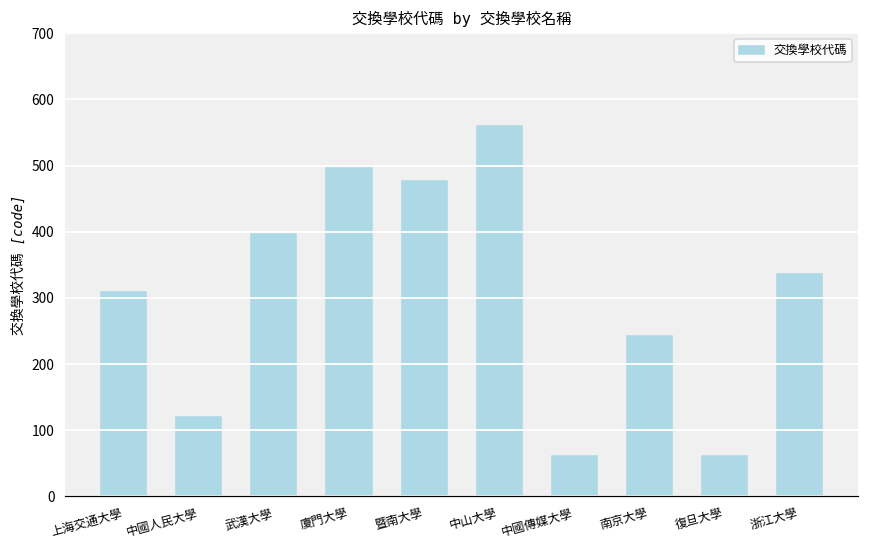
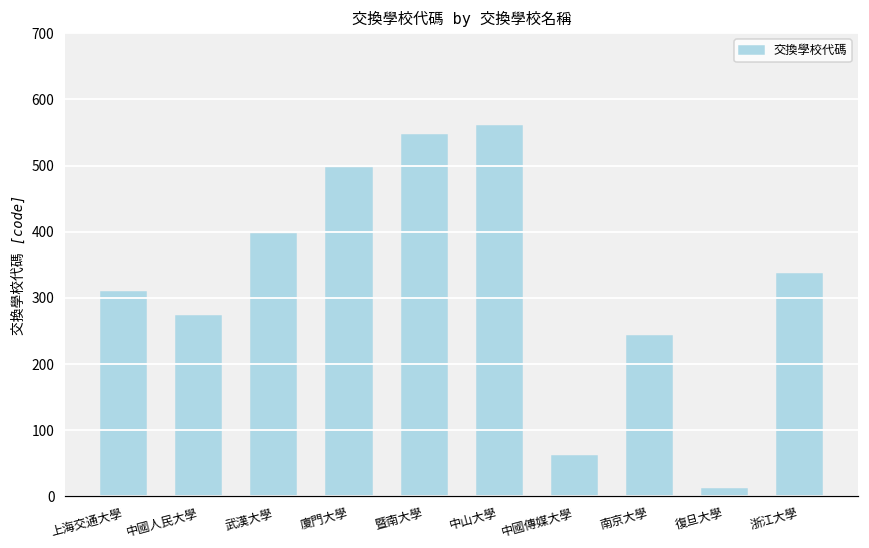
  {
    "上海交通大學": 310,
-   "中國人民大學": 120,
+   "中國人民大學": 270,
    "武漢大學": 400,
    "廈門大學": 500,
-   "暨南大學": 480,
+   "暨南大學": 550,
    "中山大學": 560,
    "中國傳媒大學": 60,
    "南京大學": 240,
-   "復旦大學": 60,
+   "復旦大學": 10,
    "浙江大學": 340
  }
